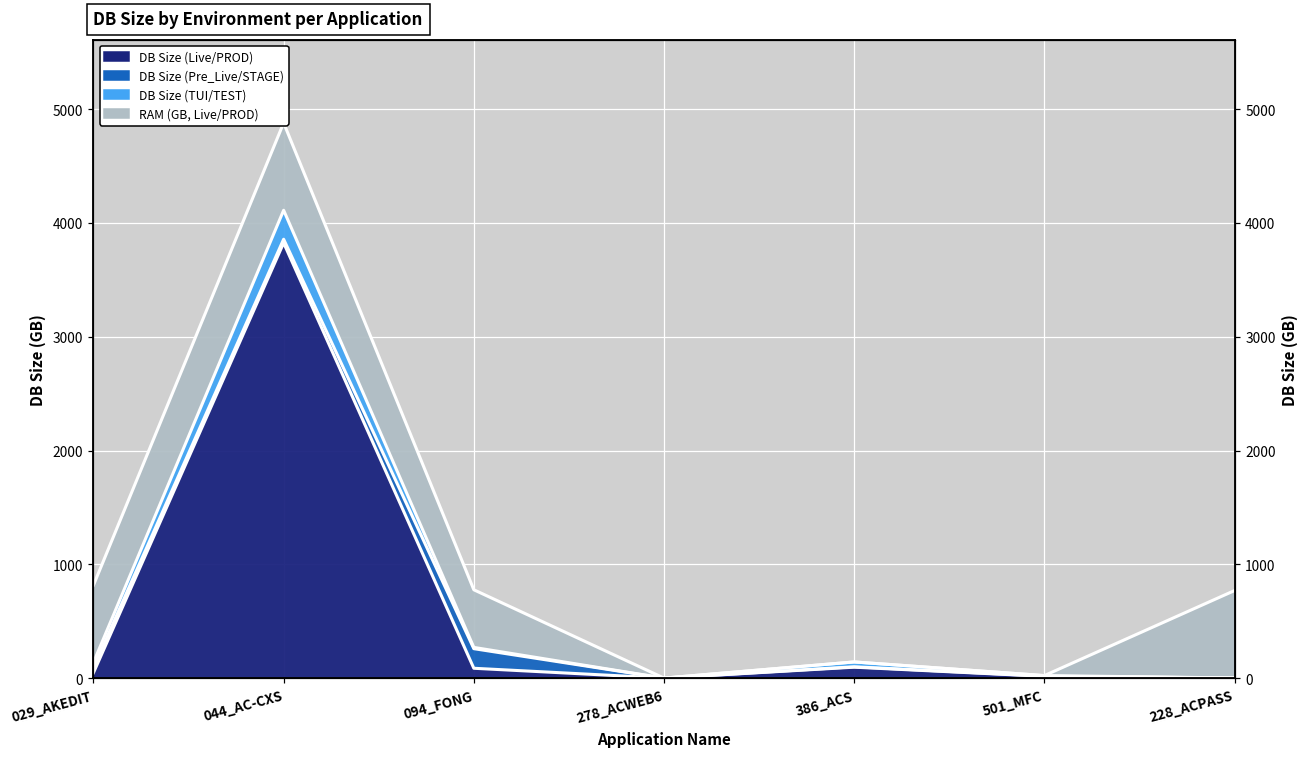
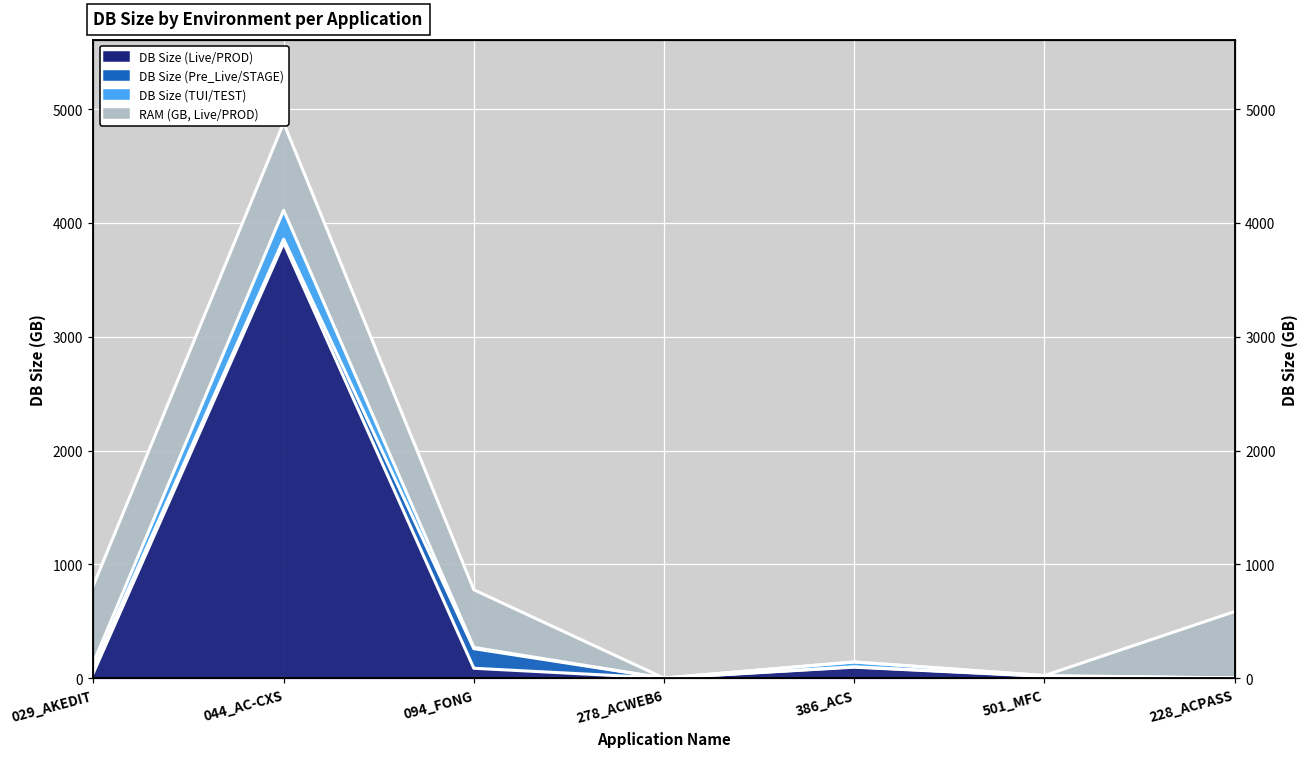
  {
    "DB Size (Live/PROD)": {
      "029_AKEDIT": 50,
      "044_AC-CXS": 3830,
      "094_FONG": 90
    },
    "DB Size (Pre_Live/STAGE)": {
      "029_AKEDIT": 50,
      "044_AC-CXS": 30
    },
    "DB Size (TUI/TEST)": {
      "029_AKEDIT": 40,
      "044_AC-CXS": 250
    },
    "RAM (GB, Live/PROD)": {
      "029_AKEDIT": 680,
      "094_FONG": 510,
-     "228_ACPASS": 770
+     "228_ACPASS": 580
    }
  }
